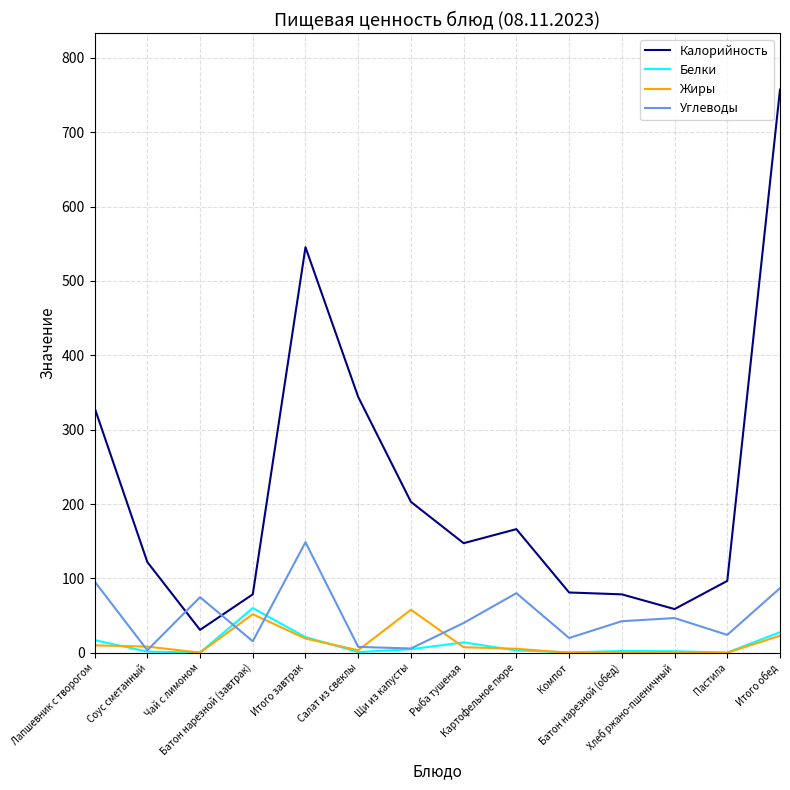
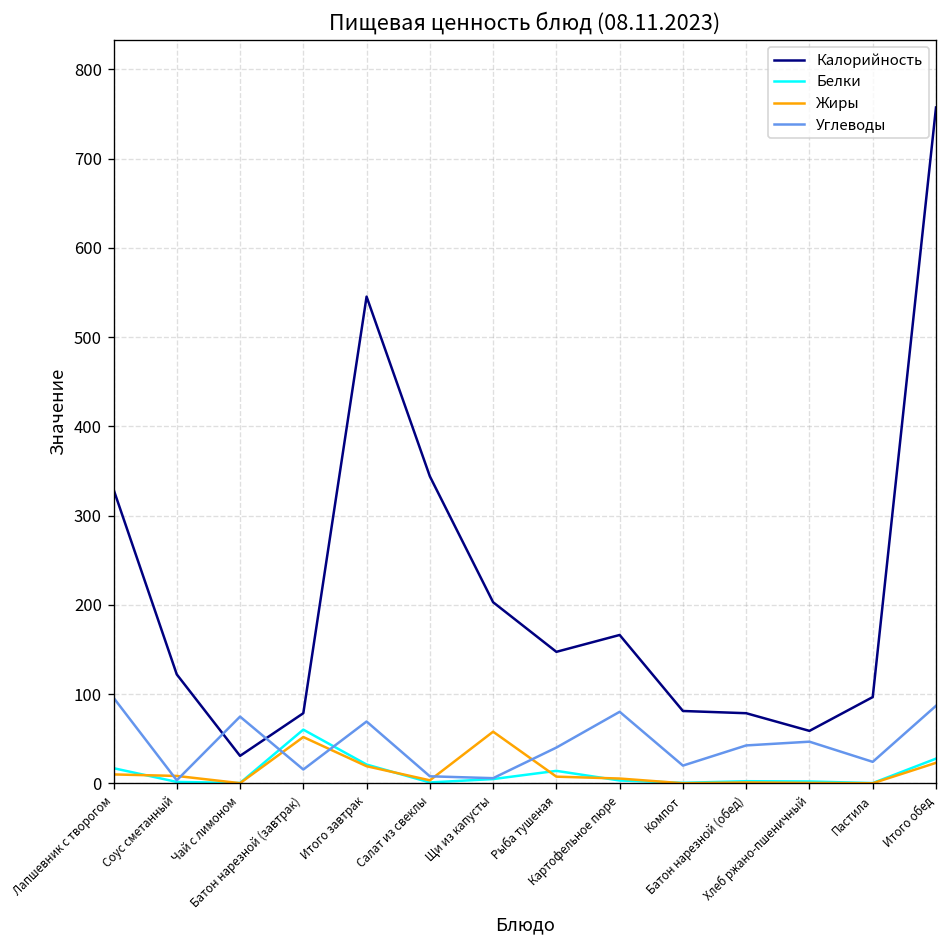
  {
    "Калорийность": {
      "Лапшевник с творогом": 330,
      "Соус сметанный": 120,
      "Чай с лимоном": 30,
      "Батон нарезной (завтрак)": 80,
      "Итого завтрак": 550,
      "Салат из свеклы": 340,
      "Щи из капусты": 200,
      "Рыба тушеная": 150,
      "Картофельное пюре": 170,
      "Компот": 80,
      "Батон нарезной (обед)": 80,
      "Хлеб ржано-пшеничный": 60,
      "Пастила": 100,
      "Итого обед": 760
    },
    "Белки": {
      "Лапшевник с творогом": 20,
      "Батон нарезной (завтрак)": 60,
      "Рыба тушеная": 10,
      "Итого обед": 30
    },
    "Жиры": {
      "Лапшевник с творогом": 10,
      "Соус сметанный": 10,
      "Батон нарезной (завтрак)": 50,
      "Щи из капусты": 60,
      "Рыба тушеная": 10,
      "Итого обед": 20
    },
    "Углеводы": {
      "Лапшевник с творогом": 100,
      "Чай с лимоном": 70,
      "Батон нарезной (завтрак)": 20,
-     "Итого завтрак": 150,
+     "Итого завтрак": 70,
      "Салат из свеклы": 10,
      "Рыба тушеная": 40,
      "Картофельное пюре": 80,
      "Компот": 20,
      "Батон нарезной (обед)": 40,
      "Хлеб ржано-пшеничный": 50,
      "Пастила": 20,
      "Итого обед": 90
    }
  }
